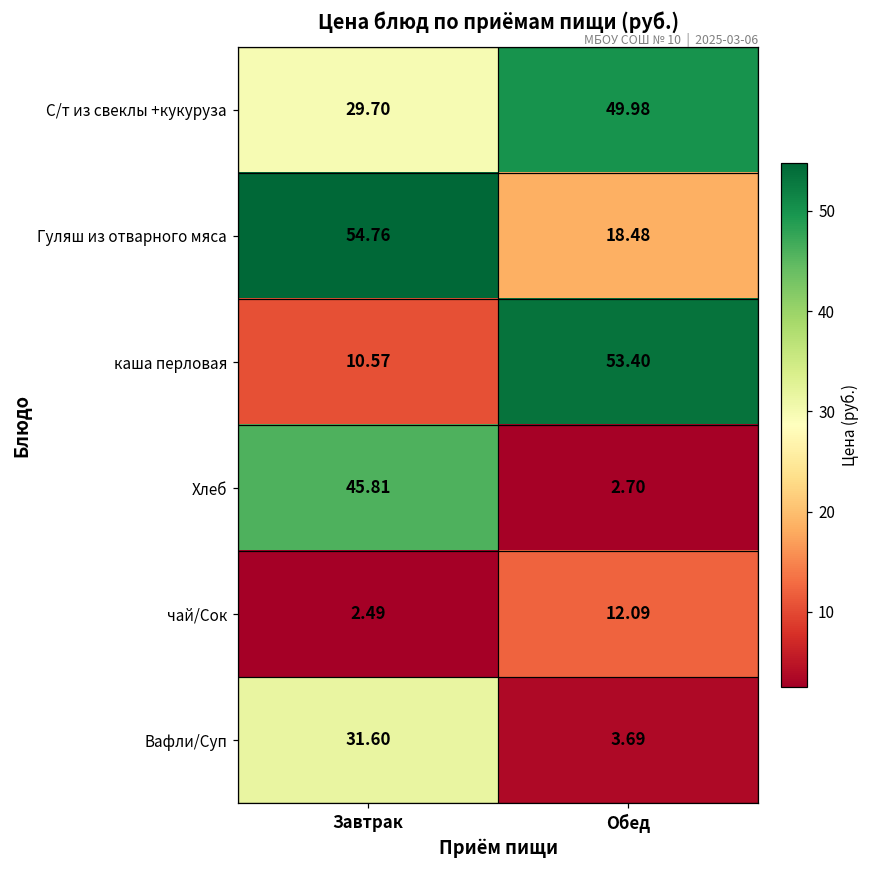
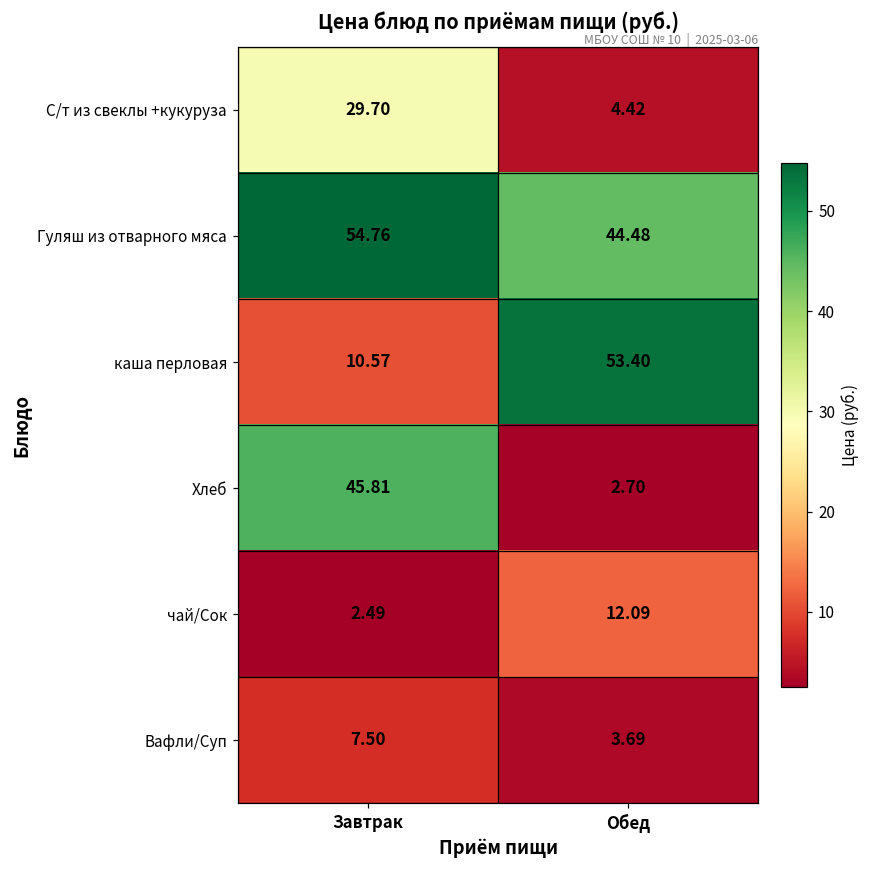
  {
    "С/т из свеклы +кукуруза": {
      "Завтрак": 29.70,
-     "Обед": 49.98
+     "Обед": 4.42
    },
    "Гуляш из отварного мяса": {
      "Завтрак": 54.76,
-     "Обед": 18.48
+     "Обед": 44.48
    },
    "каша перловая": {
      "Завтрак": 10.57,
      "Обед": 53.40
    },
    "Хлеб": {
      "Завтрак": 45.81,
      "Обед": 2.70
    },
    "чай/Сок": {
      "Завтрак": 2.49,
      "Обед": 12.09
    },
    "Вафли/Суп": {
-     "Завтрак": 31.60,
+     "Завтрак": 7.50,
      "Обед": 3.69
    }
  }
